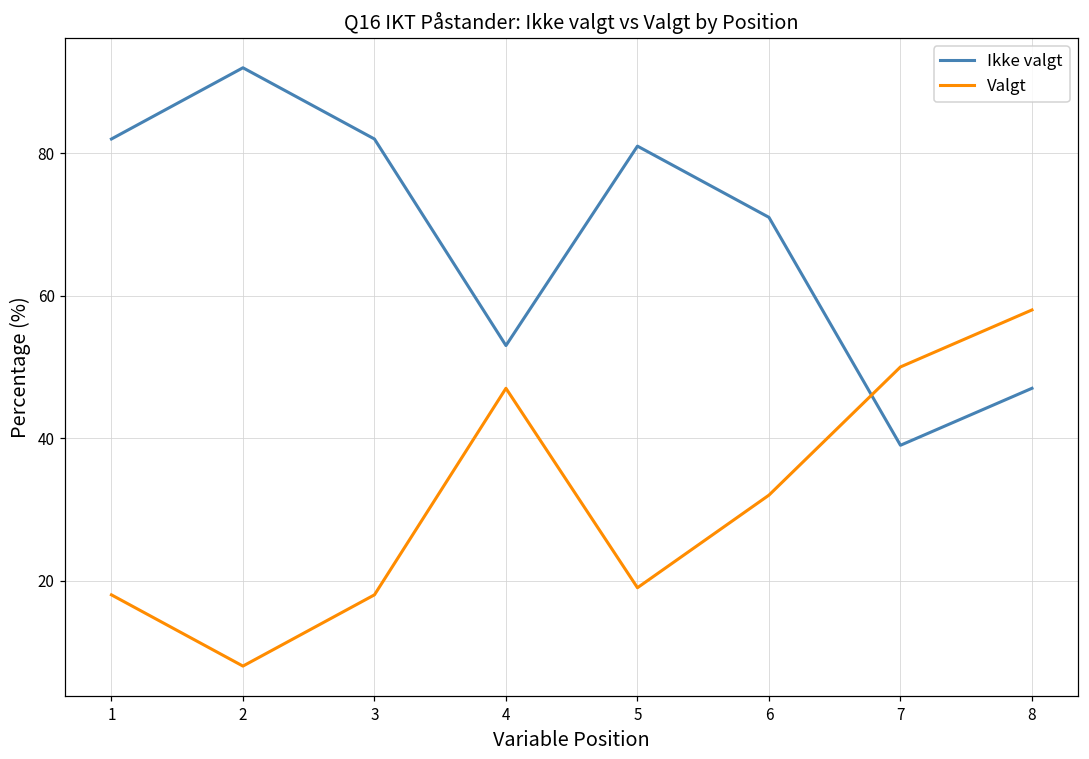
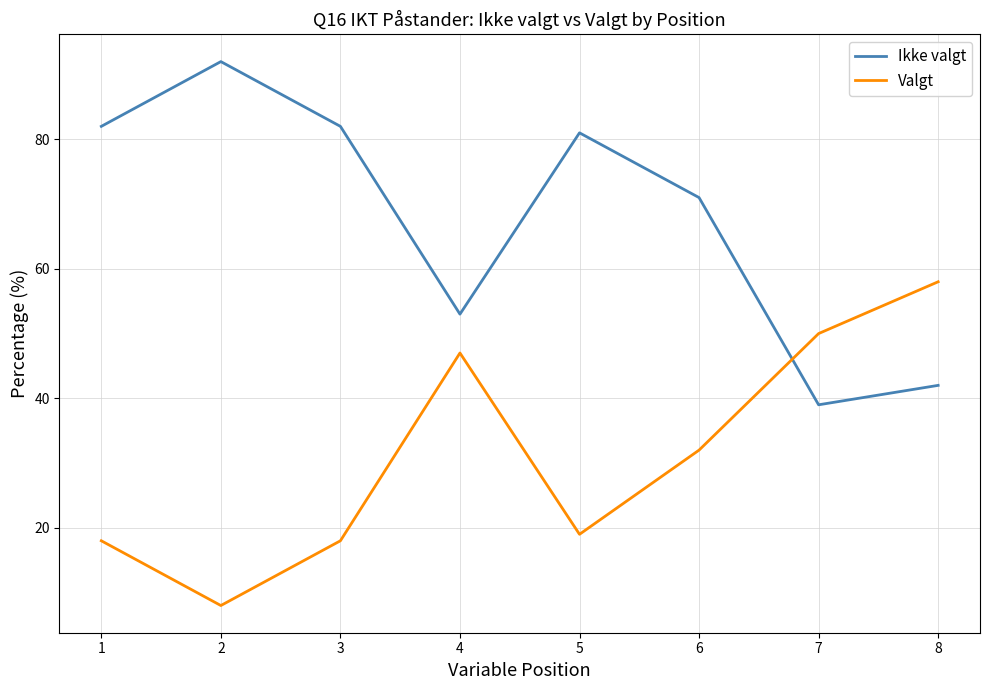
  {
    "Ikke valgt": {
      "1": 82,
      "2": 92,
      "3": 82,
      "4": 53,
      "5": 81,
      "6": 71,
      "7": 39,
-     "8": 47
+     "8": 42
    },
    "Valgt": {
      "1": 18,
      "2": 8,
      "3": 18,
      "4": 47,
      "5": 19,
      "6": 32,
      "7": 50,
      "8": 58
    }
  }
